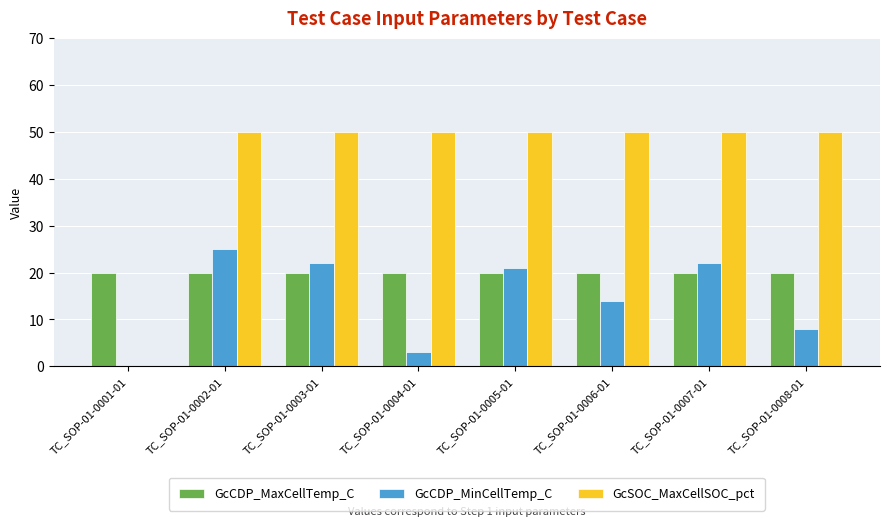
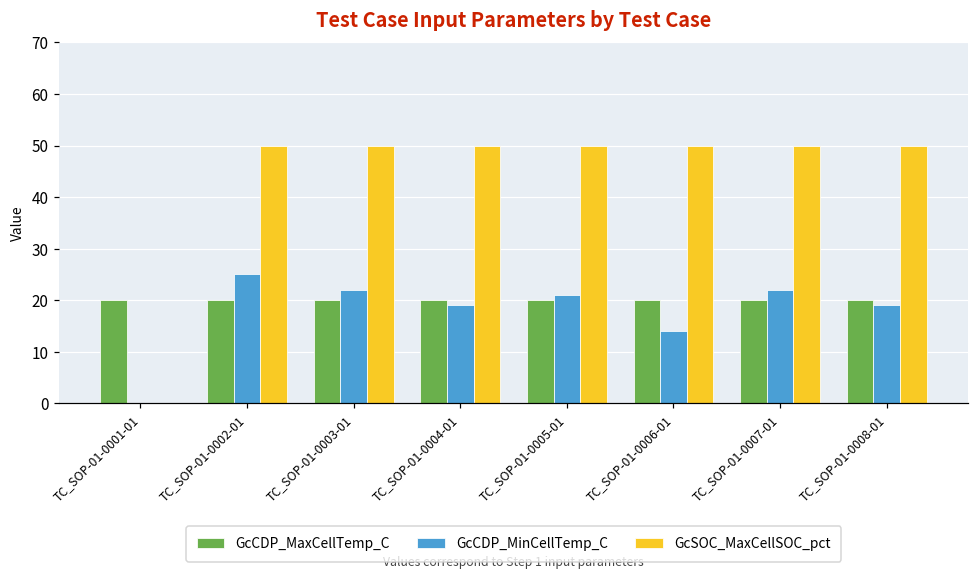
  {
    "GcCDP_MaxCellTemp_C": {
      "TC_SOP-01-0001-01": 20,
      "TC_SOP-01-0002-01": 20,
      "TC_SOP-01-0003-01": 20,
      "TC_SOP-01-0004-01": 20,
      "TC_SOP-01-0005-01": 20,
      "TC_SOP-01-0006-01": 20,
      "TC_SOP-01-0007-01": 20,
      "TC_SOP-01-0008-01": 20
    },
    "GcCDP_MinCellTemp_C": {
      "TC_SOP-01-0001-01": 0,
      "TC_SOP-01-0002-01": 25,
      "TC_SOP-01-0003-01": 22,
-     "TC_SOP-01-0004-01": 3,
+     "TC_SOP-01-0004-01": 19,
      "TC_SOP-01-0005-01": 21,
      "TC_SOP-01-0006-01": 14,
      "TC_SOP-01-0007-01": 22,
-     "TC_SOP-01-0008-01": 8
+     "TC_SOP-01-0008-01": 19
    },
    "GcSOC_MaxCellSOC_pct": {
      "TC_SOP-01-0001-01": 0,
      "TC_SOP-01-0002-01": 50,
      "TC_SOP-01-0003-01": 50,
      "TC_SOP-01-0004-01": 50,
      "TC_SOP-01-0005-01": 50,
      "TC_SOP-01-0006-01": 50,
      "TC_SOP-01-0007-01": 50,
      "TC_SOP-01-0008-01": 50
    }
  }
